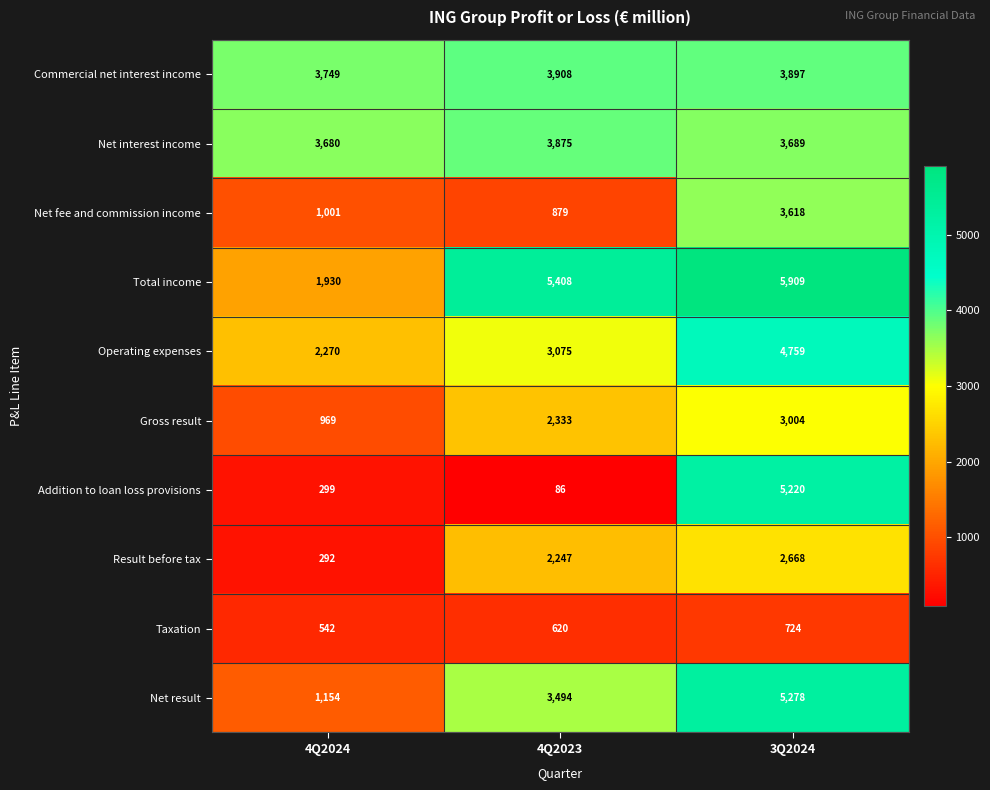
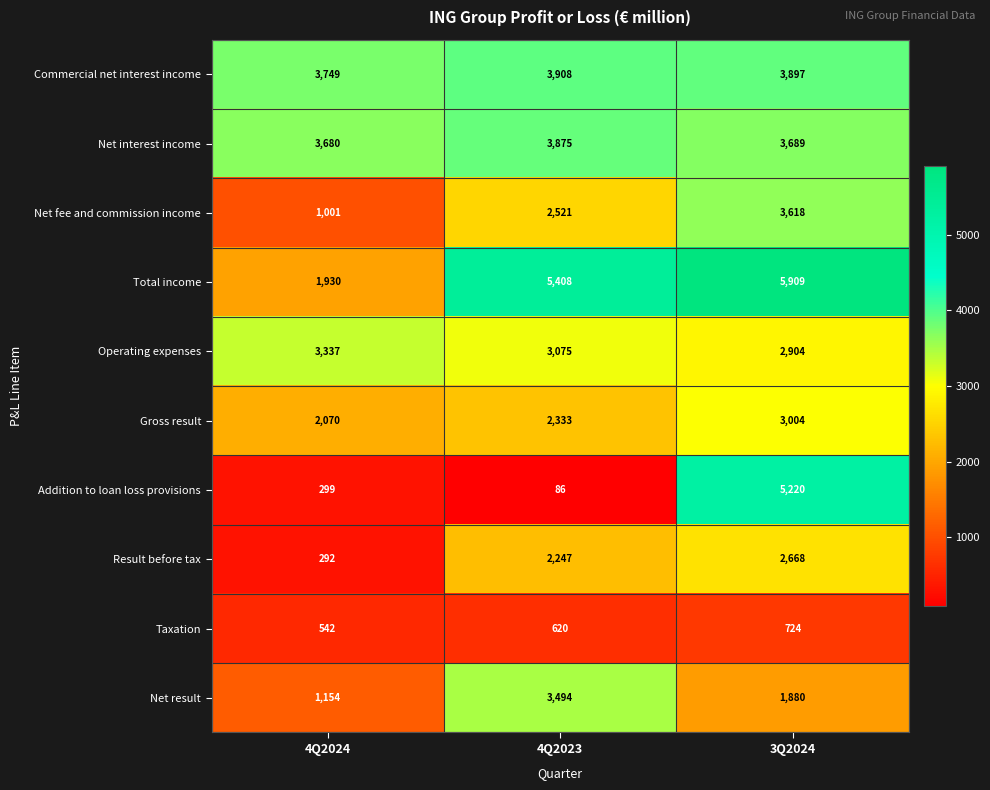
  {
    "Commercial net interest income": {
      "4Q2024": "3,749",
      "4Q2023": "3,908",
      "3Q2024": "3,897"
    },
    "Net interest income": {
      "4Q2024": "3,680",
      "4Q2023": "3,875",
      "3Q2024": "3,689"
    },
    "Net fee and commission income": {
      "4Q2024": "1,001",
-     "4Q2023": "879",
+     "4Q2023": "2,521",
      "3Q2024": "3,618"
    },
    "Total income": {
      "4Q2024": "1,930",
      "4Q2023": "5,408",
      "3Q2024": "5,909"
    },
    "Operating expenses": {
-     "4Q2024": "2,270",
+     "4Q2024": "3,337",
      "4Q2023": "3,075",
-     "3Q2024": "4,759"
+     "3Q2024": "2,904"
    },
    "Gross result": {
-     "4Q2024": "969",
+     "4Q2024": "2,070",
      "4Q2023": "2,333",
      "3Q2024": "3,004"
    },
    "Addition to loan loss provisions": {
      "4Q2024": "299",
      "4Q2023": "86",
      "3Q2024": "5,220"
    },
    "Result before tax": {
      "4Q2024": "292",
      "4Q2023": "2,247",
      "3Q2024": "2,668"
    },
    "Taxation": {
      "4Q2024": "542",
      "4Q2023": "620",
      "3Q2024": "724"
    },
    "Net result": {
      "4Q2024": "1,154",
      "4Q2023": "3,494",
-     "3Q2024": "5,278"
+     "3Q2024": "1,880"
    }
  }
